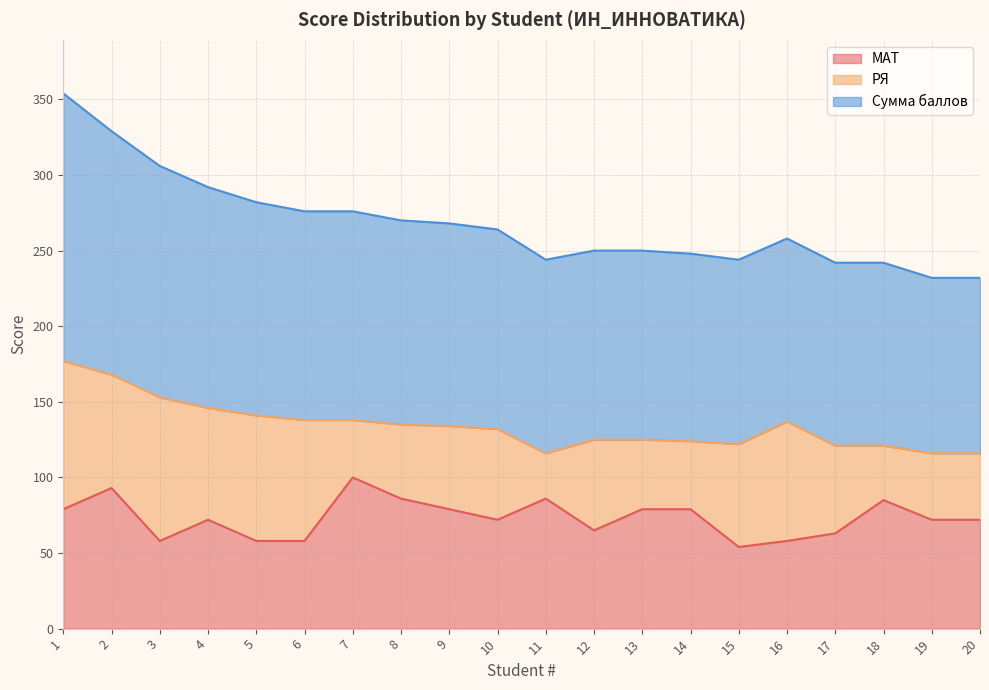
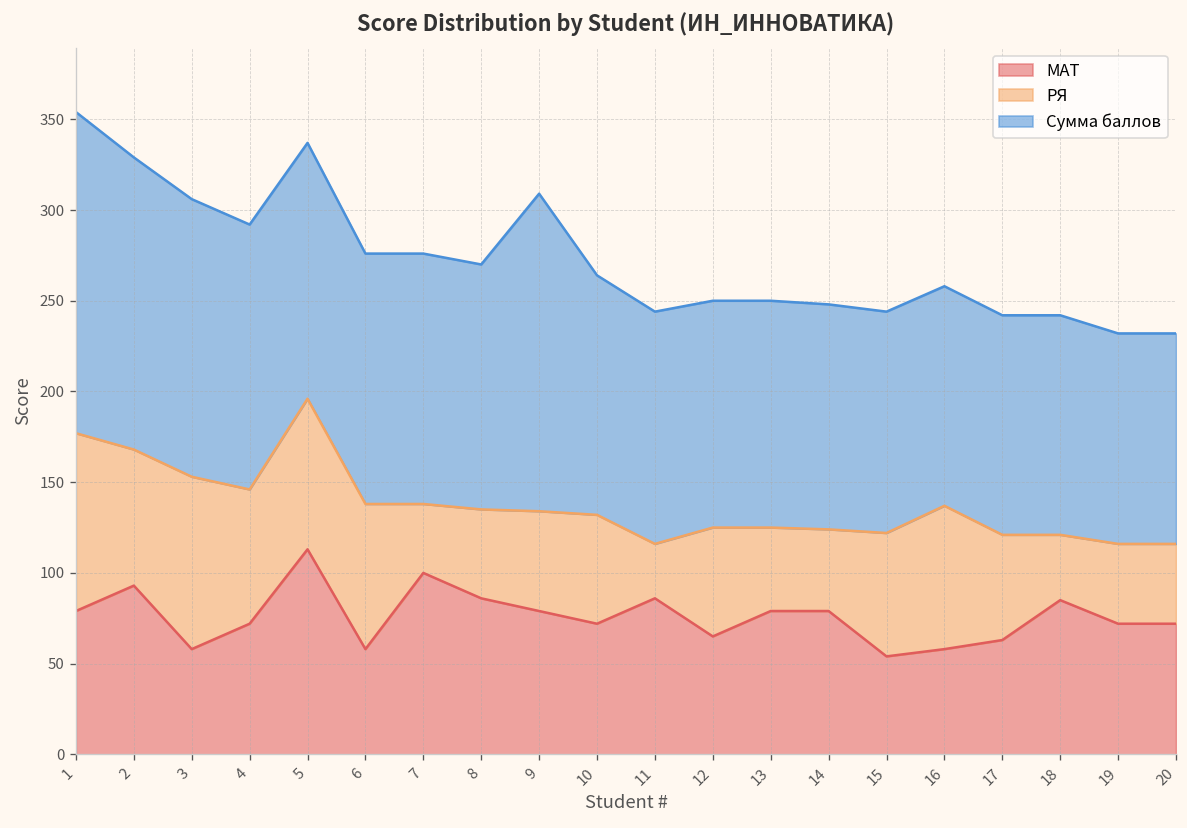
  {
    "МАТ": {
      "1": 79,
      "2": 93,
      "3": 58,
      "4": 72,
-     "5": 58,
+     "5": 113,
      "6": 58,
      "7": 100,
      "8": 86,
      "9": 79,
      "10": 72,
      "11": 86,
      "12": 65,
      "13": 79,
      "14": 79,
      "15": 54,
      "16": 58,
      "17": 63,
      "18": 85,
      "19": 72,
      "20": 72
    },
    "РЯ": {
      "1": 98,
      "2": 75,
      "3": 95,
      "4": 74,
      "5": 83,
      "6": 80,
      "7": 38,
      "8": 49,
      "9": 55,
      "10": 60,
      "11": 30,
      "12": 60,
      "13": 46,
      "14": 45,
      "15": 68,
      "16": 79,
      "17": 58,
      "18": 36,
      "19": 44,
      "20": 44
    },
    "Сумма баллов": {
      "1": 177,
      "2": 161,
      "3": 153,
      "4": 146,
      "5": 141,
      "6": 138,
      "7": 138,
      "8": 135,
-     "9": 134,
+     "9": 175,
      "10": 132,
      "11": 128,
      "12": 125,
      "13": 125,
      "14": 124,
      "15": 122,
      "16": 121,
      "17": 121,
      "18": 121,
      "19": 116,
      "20": 116
    }
  }
